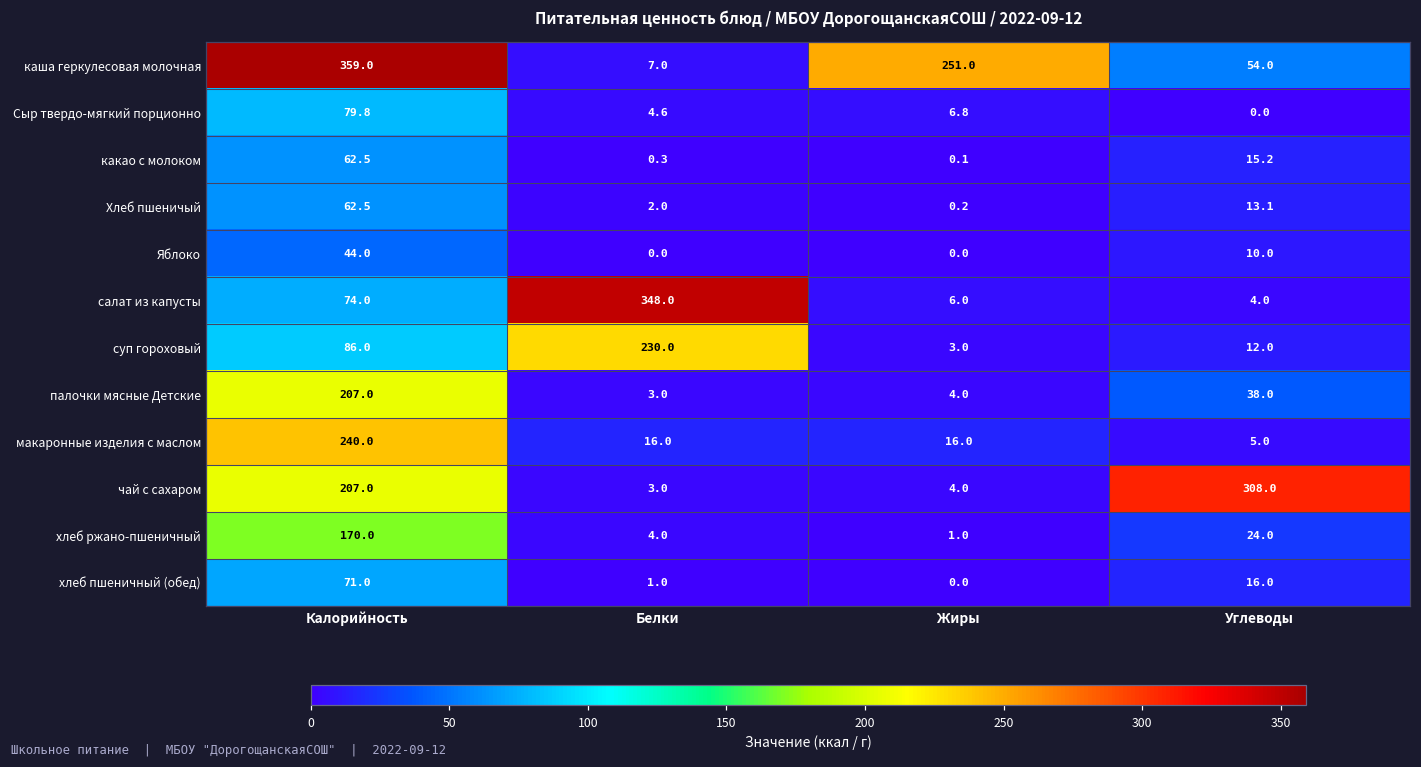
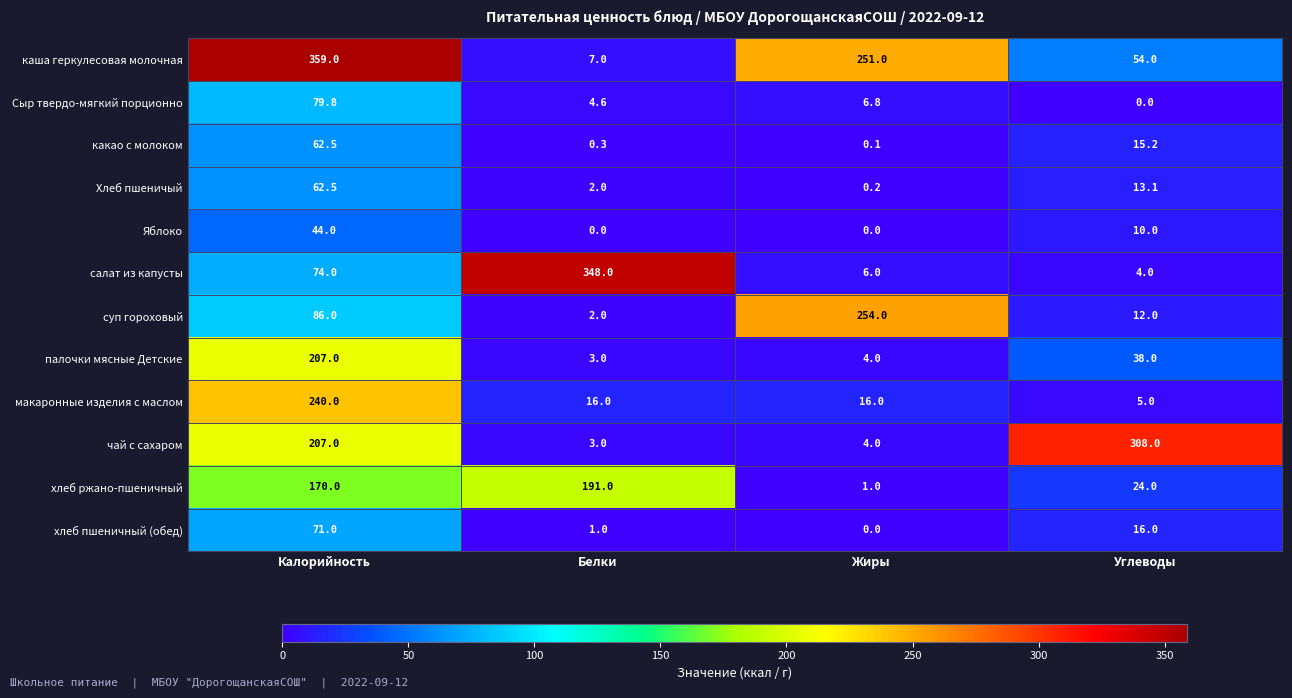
  {
    "каша геркулесовая молочная": {
      "Калорийность": 359.0,
      "Белки": 7.0,
      "Жиры": 251.0,
      "Углеводы": 54.0
    },
    "Сыр твердо-мягкий порционно": {
      "Калорийность": 79.8,
      "Белки": 4.6,
      "Жиры": 6.8,
      "Углеводы": 0.0
    },
    "какао с молоком": {
      "Калорийность": 62.5,
      "Белки": 0.3,
      "Жиры": 0.1,
      "Углеводы": 15.2
    },
    "Хлеб пшеничый": {
      "Калорийность": 62.5,
      "Белки": 2.0,
      "Жиры": 0.2,
      "Углеводы": 13.1
    },
    "Яблоко": {
      "Калорийность": 44.0,
      "Белки": 0.0,
      "Жиры": 0.0,
      "Углеводы": 10.0
    },
    "салат из капусты": {
      "Калорийность": 74.0,
      "Белки": 348.0,
      "Жиры": 6.0,
      "Углеводы": 4.0
    },
    "суп гороховый": {
      "Калорийность": 86.0,
-     "Белки": 230.0,
-     "Жиры": 3.0,
+     "Белки": 2.0,
+     "Жиры": 254.0,
      "Углеводы": 12.0
    },
    "палочки мясные Детские": {
      "Калорийность": 207.0,
      "Белки": 3.0,
      "Жиры": 4.0,
      "Углеводы": 38.0
    },
    "макаронные изделия с маслом": {
      "Калорийность": 240.0,
      "Белки": 16.0,
      "Жиры": 16.0,
      "Углеводы": 5.0
    },
    "чай с сахаром": {
      "Калорийность": 207.0,
      "Белки": 3.0,
      "Жиры": 4.0,
      "Углеводы": 308.0
    },
    "хлеб ржано-пшеничный": {
      "Калорийность": 170.0,
-     "Белки": 4.0,
+     "Белки": 191.0,
      "Жиры": 1.0,
      "Углеводы": 24.0
    },
    "хлеб пшеничный (обед)": {
      "Калорийность": 71.0,
      "Белки": 1.0,
      "Жиры": 0.0,
      "Углеводы": 16.0
    }
  }
